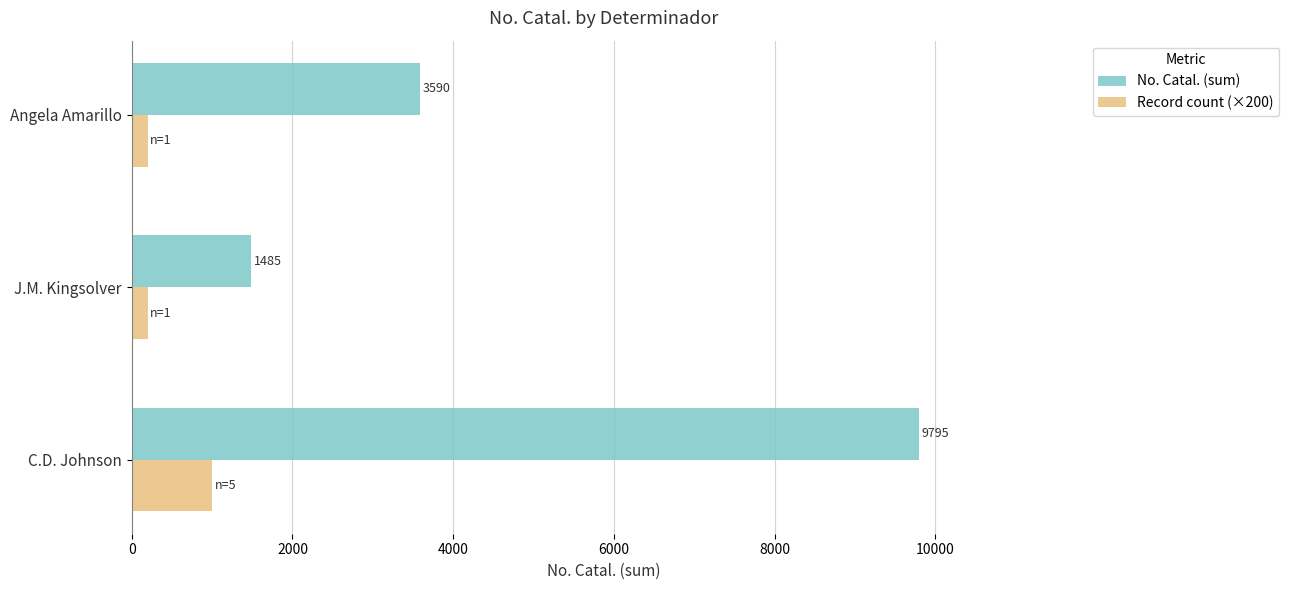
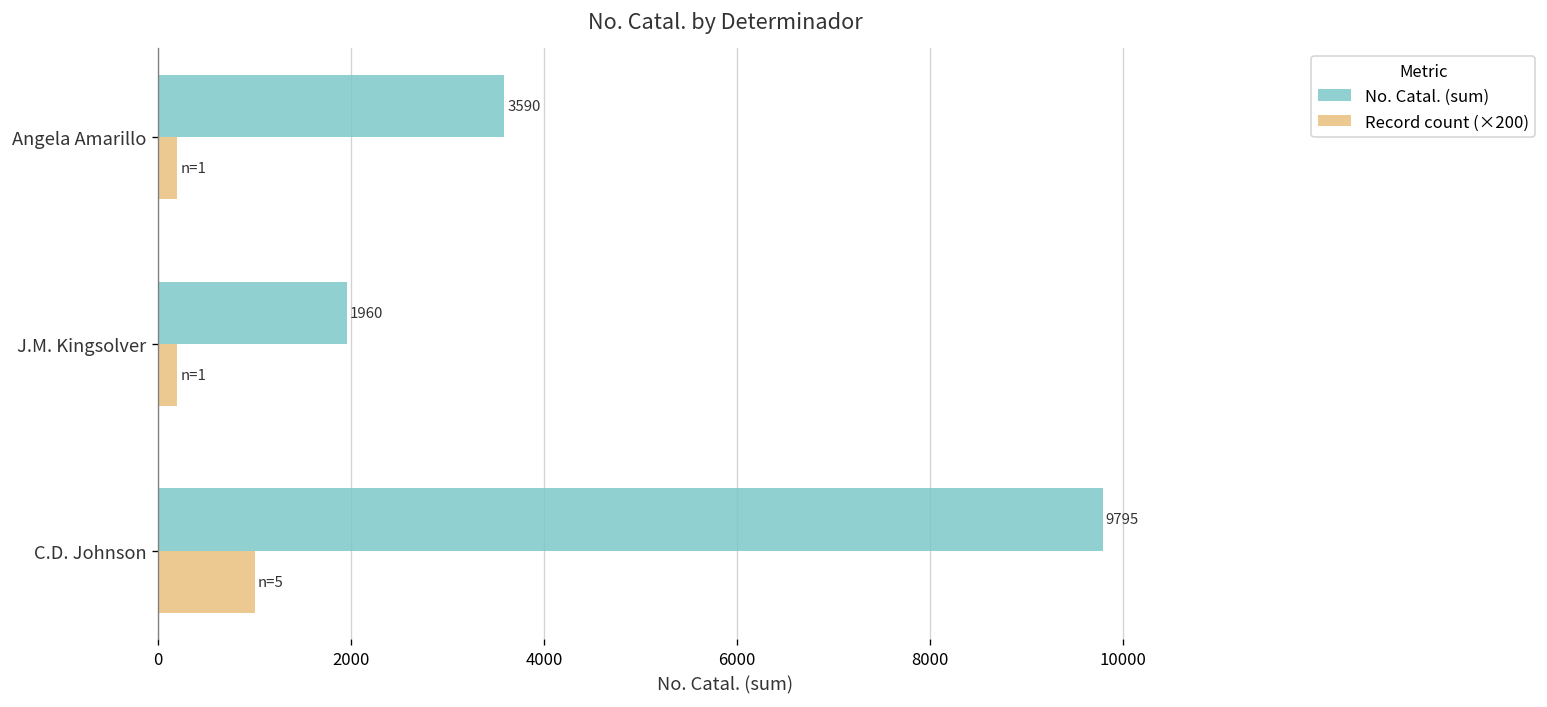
  {
    "No. Catal. (sum)": {
      "Angela Amarillo": 3590,
-     "J.M. Kingsolver": 1485,
+     "J.M. Kingsolver": 1960,
      "C.D. Johnson": 9795
    }
  }
